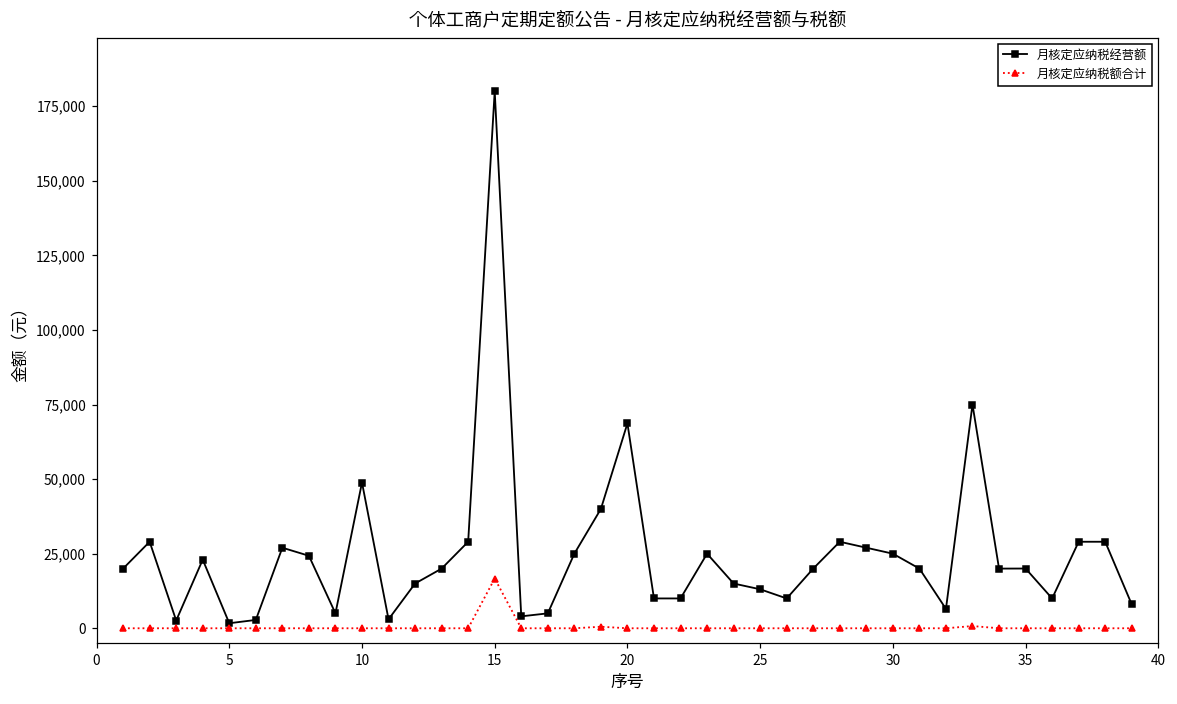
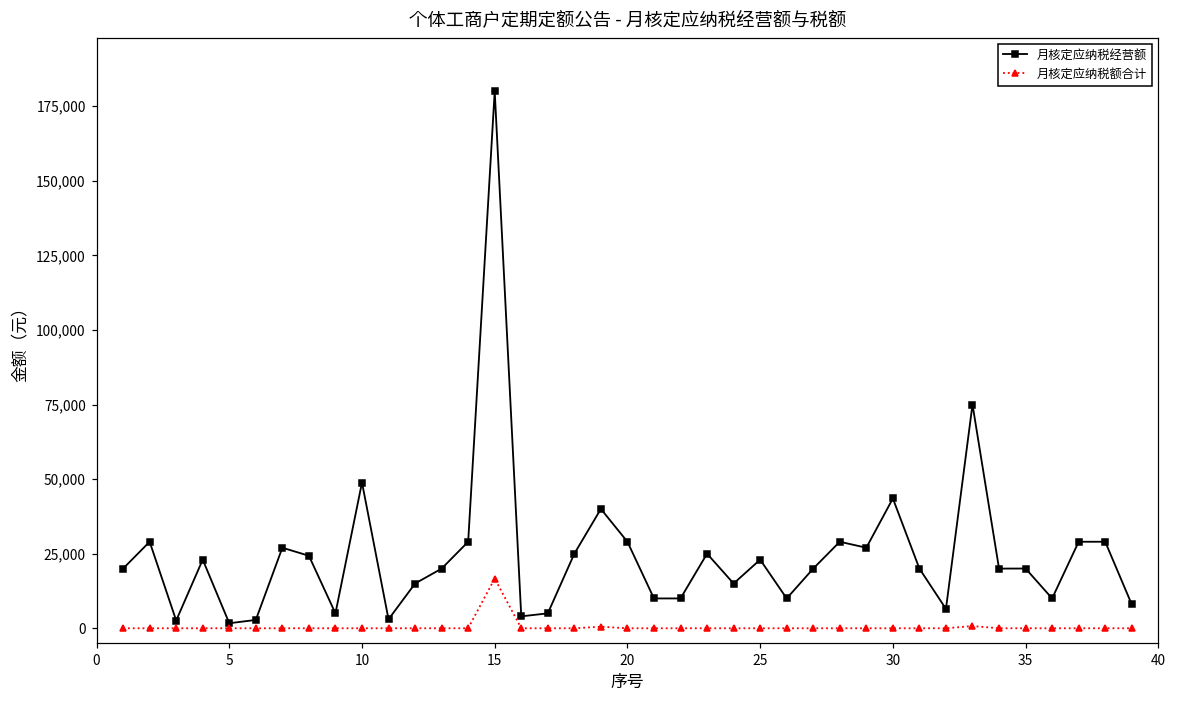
  {
    "月核定应纳税经营额": {
      "5": "2,000",
      "10": "49,000",
      "15": "180,000",
-     "20": "69,000",
-     "25": "13,000",
-     "30": "25,000",
+     "20": "29,000",
+     "25": "23,000",
+     "30": "44,000",
      "35": "20,000"
    },
    "月核定应纳税额合计": {
      "5": "0",
      "10": "0",
      "15": "17,000",
      "20": "0",
      "25": "0",
      "30": "0",
      "35": "0"
    }
  }
